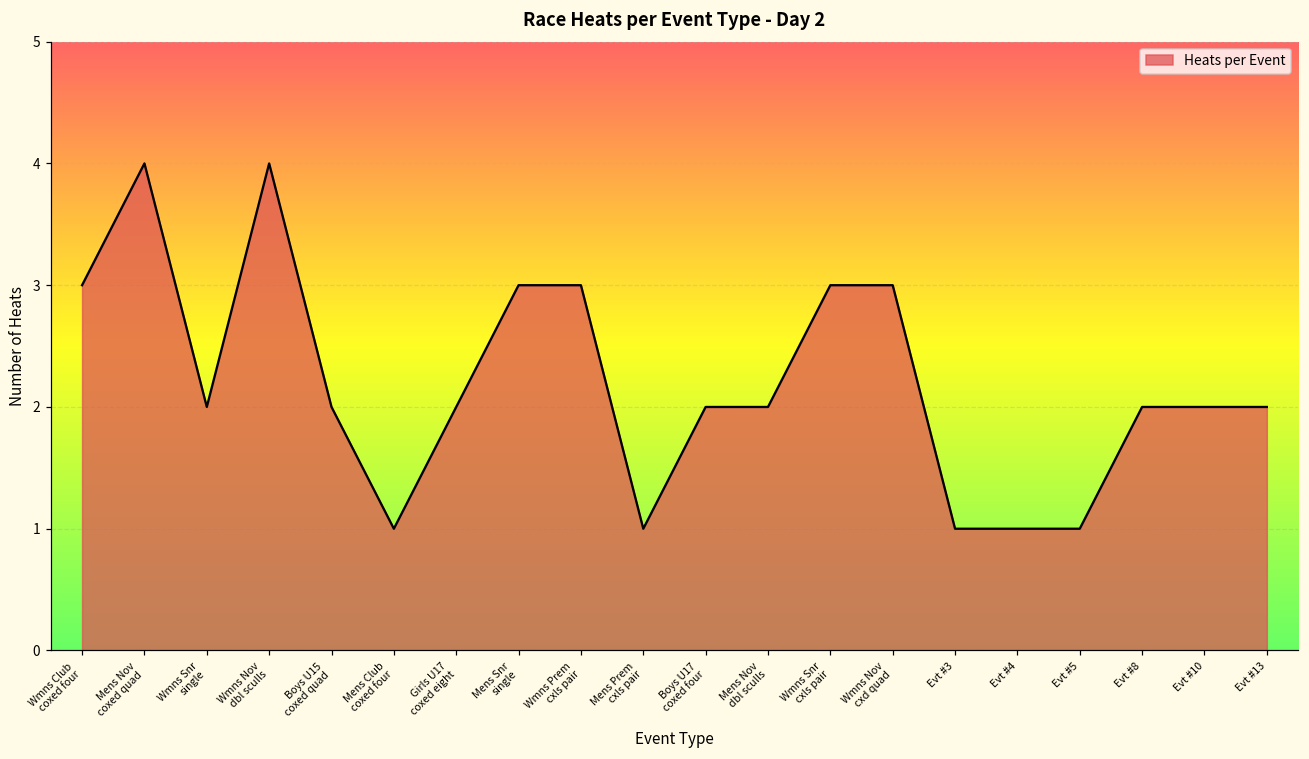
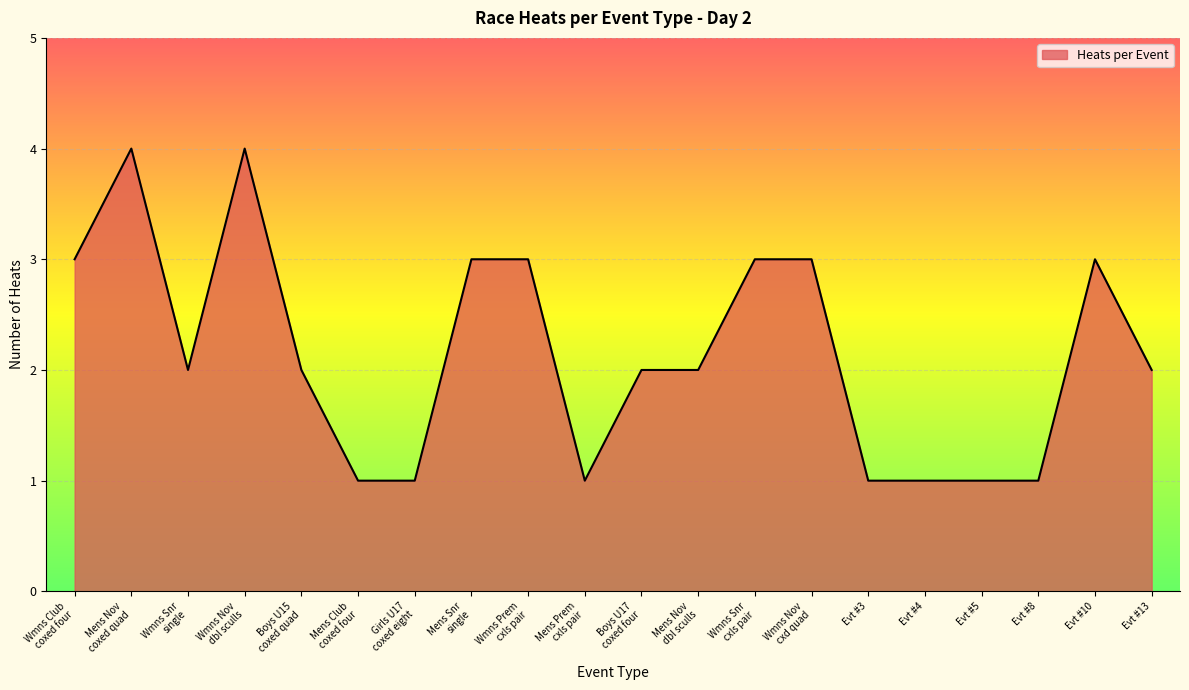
  {
    "Wmns Club coxed four": 3,
    "Mens Nov coxed quad": 4,
    "Wmns Snr single": 2,
    "Wmns Nov dbl sculls": 4,
    "Boys U15 coxed quad": 2,
    "Mens Club coxed four": 1,
-   "Girls U17 coxed eight": 2,
+   "Girls U17 coxed eight": 1,
    "Mens Snr single": 3,
    "Wmns Prem cxls pair": 3,
    "Mens Prem cxls pair": 1,
    "Boys U17 coxed four": 2,
    "Mens Nov dbl sculls": 2,
    "Wmns Snr cxls pair": 3,
    "Wmns Nov cxd quad": 3,
    "Evt #3": 1,
    "Evt #4": 1,
    "Evt #5": 1,
-   "Evt #8": 2,
-   "Evt #10": 2,
+   "Evt #8": 1,
+   "Evt #10": 3,
    "Evt #13": 2
  }
